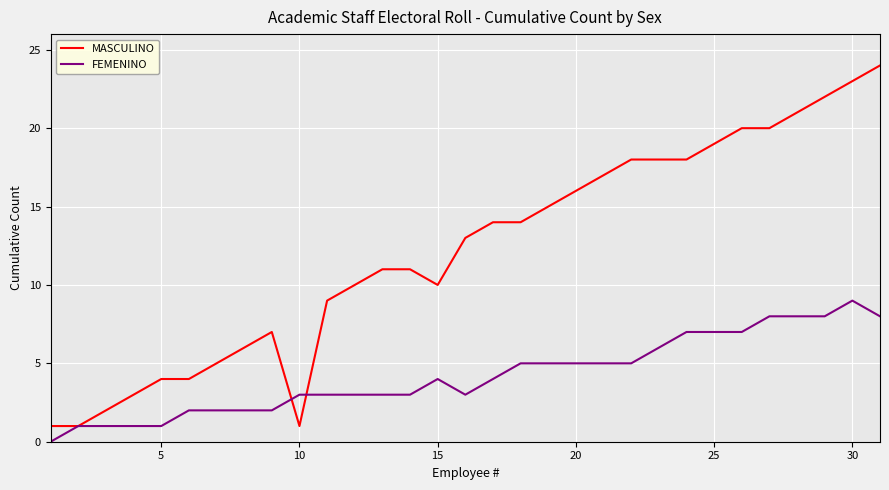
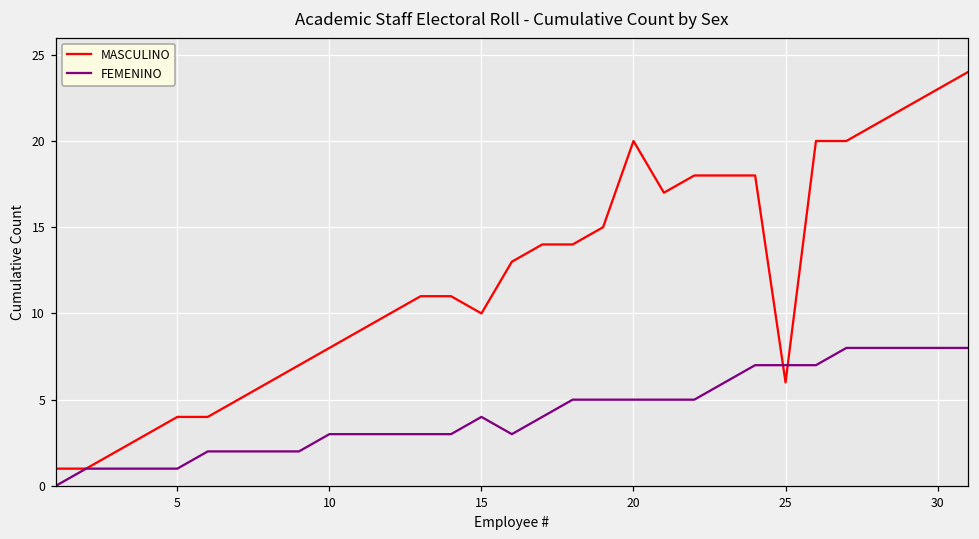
  {
    "MASCULINO": {
      "5": 4,
-     "10": 1,
+     "10": 8,
      "15": 10,
-     "20": 16,
-     "25": 19,
+     "20": 20,
+     "25": 6,
      "30": 23
    },
    "FEMENINO": {
      "5": 1,
      "10": 3,
      "15": 4,
      "20": 5,
      "25": 7,
-     "30": 9
+     "30": 8
    }
  }
